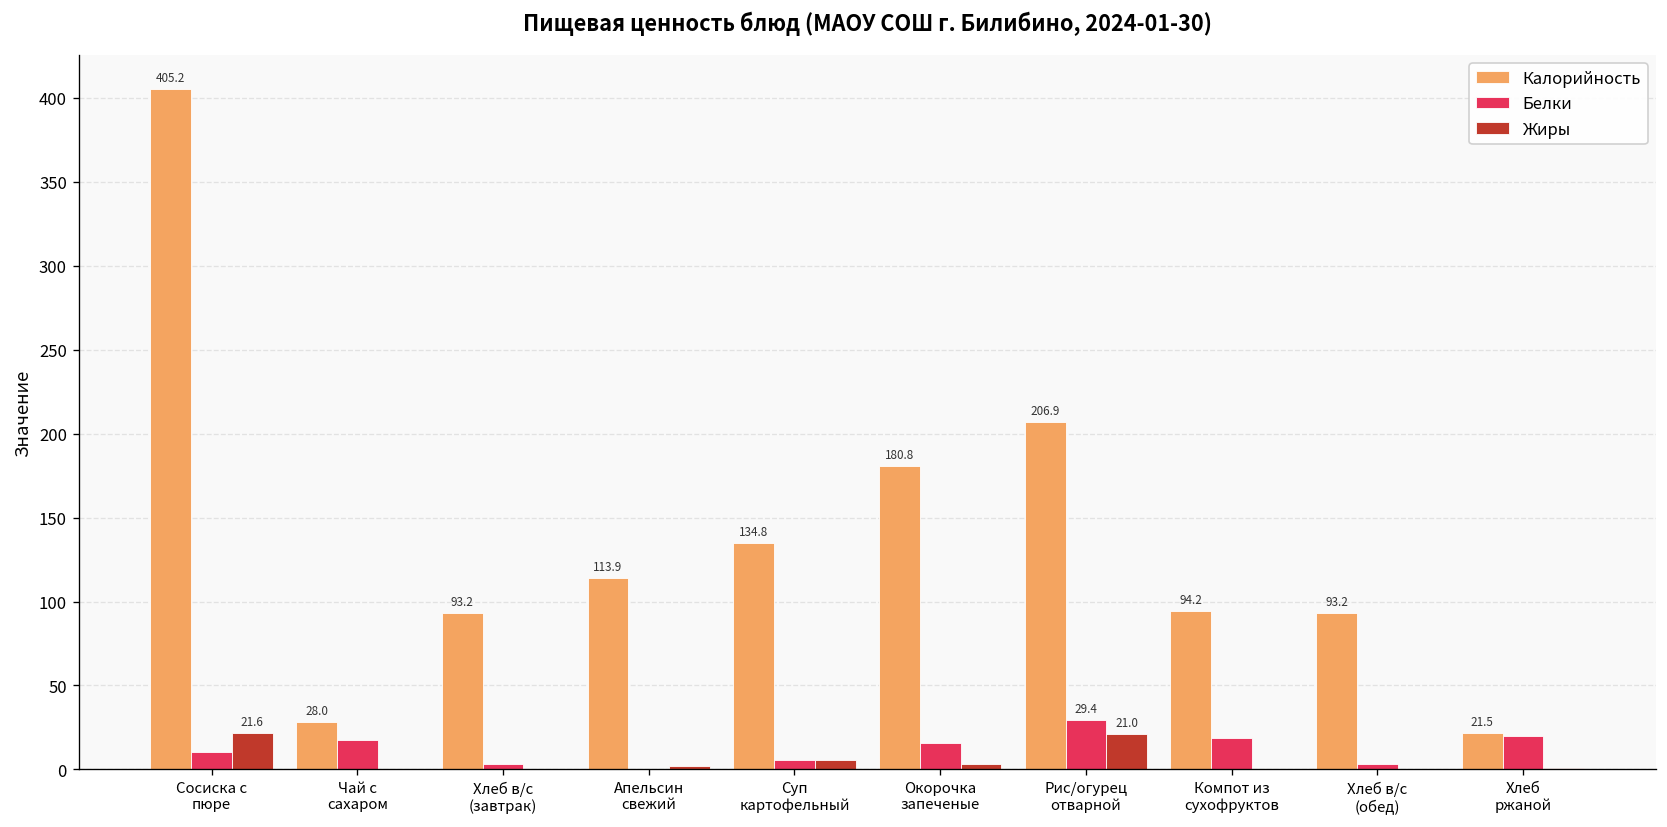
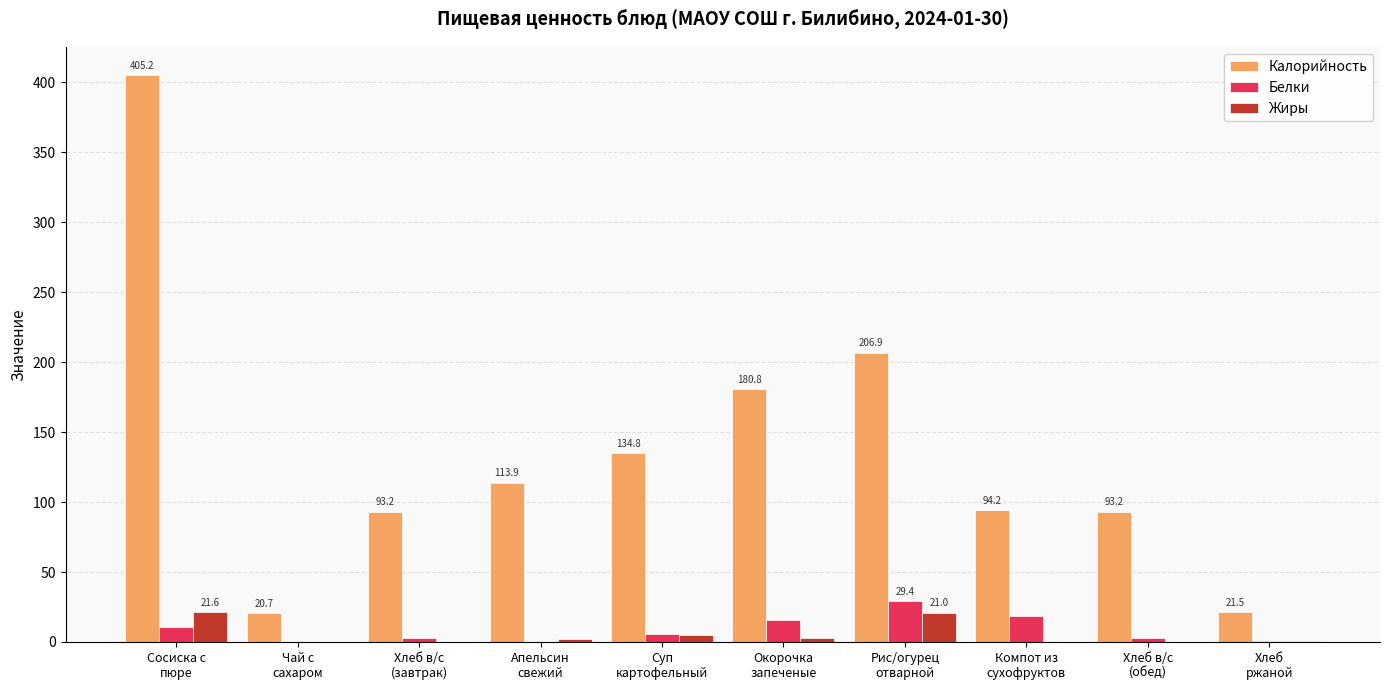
  {
    "Калорийность": {
      "Сосиска с пюре": 405.2,
-     "Чай с сахаром": 28.0,
+     "Чай с сахаром": 20.7,
      "Хлеб в/с (завтрак)": 93.2,
      "Апельсин свежий": 113.9,
      "Суп картофельный": 134.8,
      "Окорочка запеченые": 180.8,
      "Рис/огурец отварной": 206.9,
      "Компот из сухофруктов": 94.2,
      "Хлеб в/с (обед)": 93.2,
      "Хлеб ржаной": 21.5
    },
    "Белки": {
      "Сосиска с пюре": 10,
-     "Чай с сахаром": 18,
+     "Чай с сахаром": 0,
      "Хлеб в/с (завтрак)": 3,
      "Суп картофельный": 5,
      "Окорочка запеченые": 16,
      "Компот из сухофруктов": 19,
      "Хлеб в/с (обед)": 3,
-     "Хлеб ржаной": 20
+     "Хлеб ржаной": 1
    },
    "Жиры": {
      "Сосиска с пюре": 21.6,
      "Рис/огурец отварной": 21.0
    }
  }
